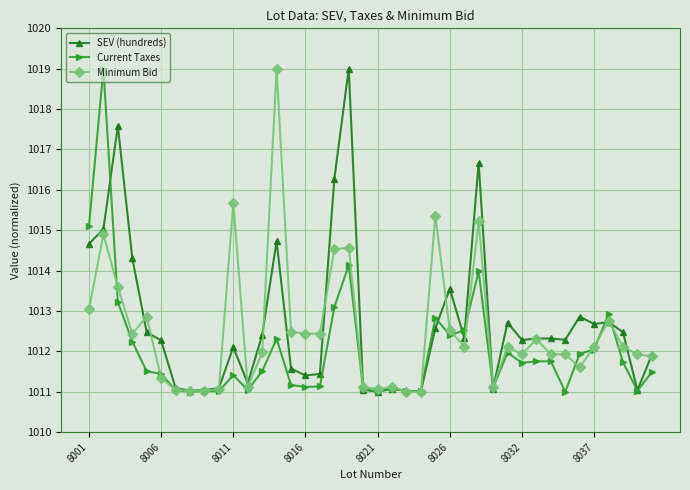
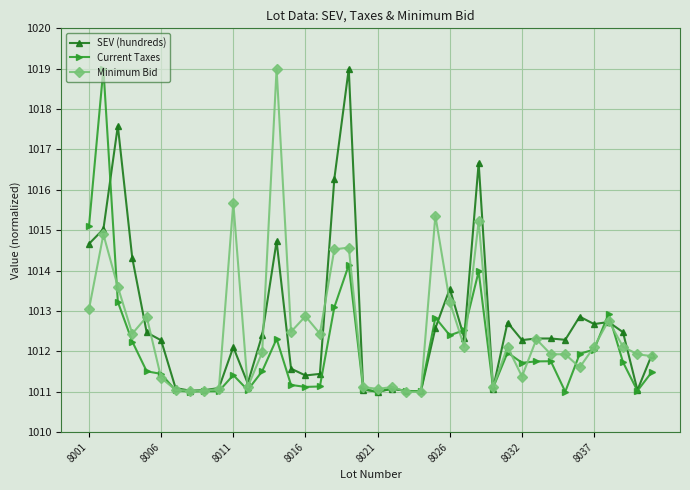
  {
    "Minimum Bid": {
      "8001": 1013.0,
      "8006": 1011.3,
      "8011": 1015.7,
-     "8016": 1012.4,
+     "8016": 1012.9,
      "8021": 1011.1,
-     "8026": 1012.5,
-     "8032": 1011.9,
+     "8026": 1013.2,
+     "8032": 1011.4,
      "8037": 1012.1
    }
  }
